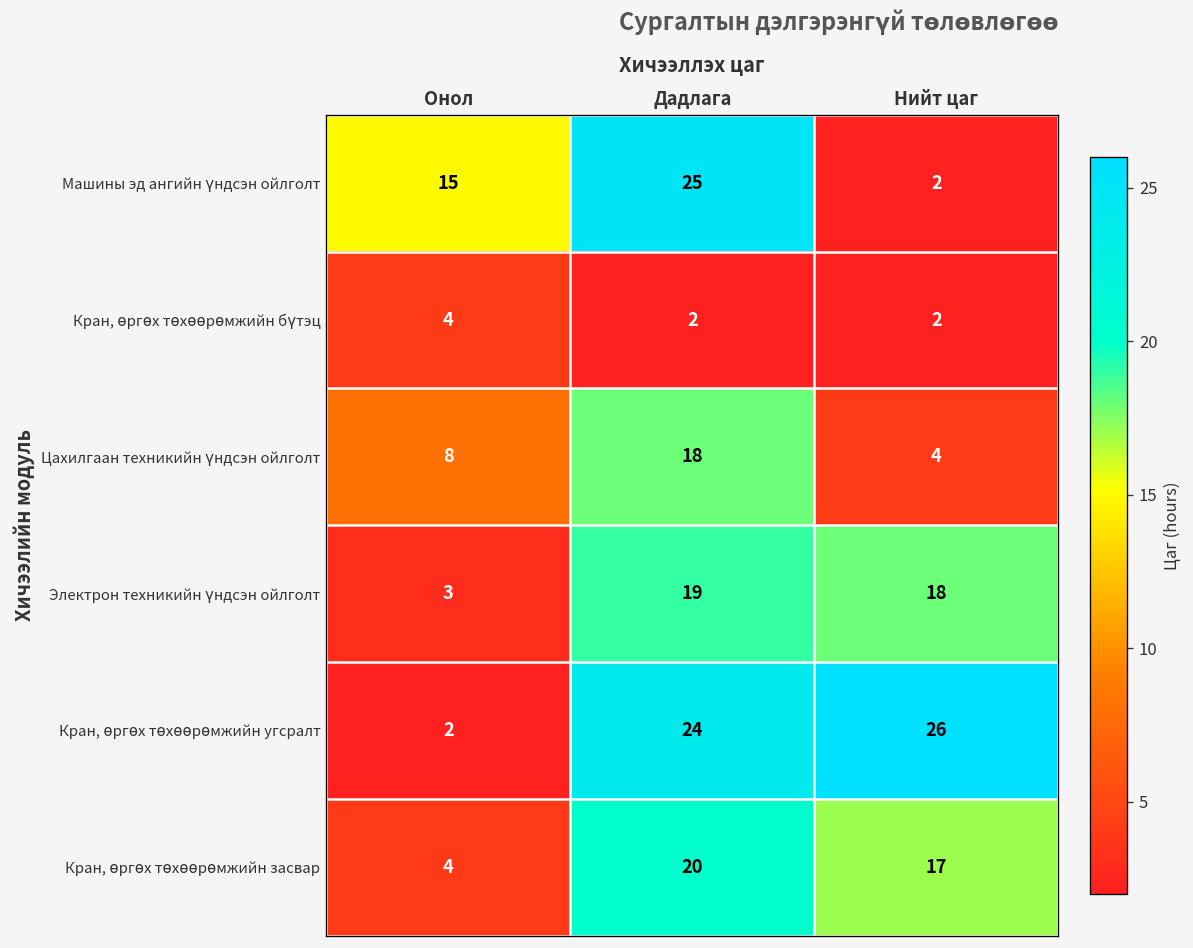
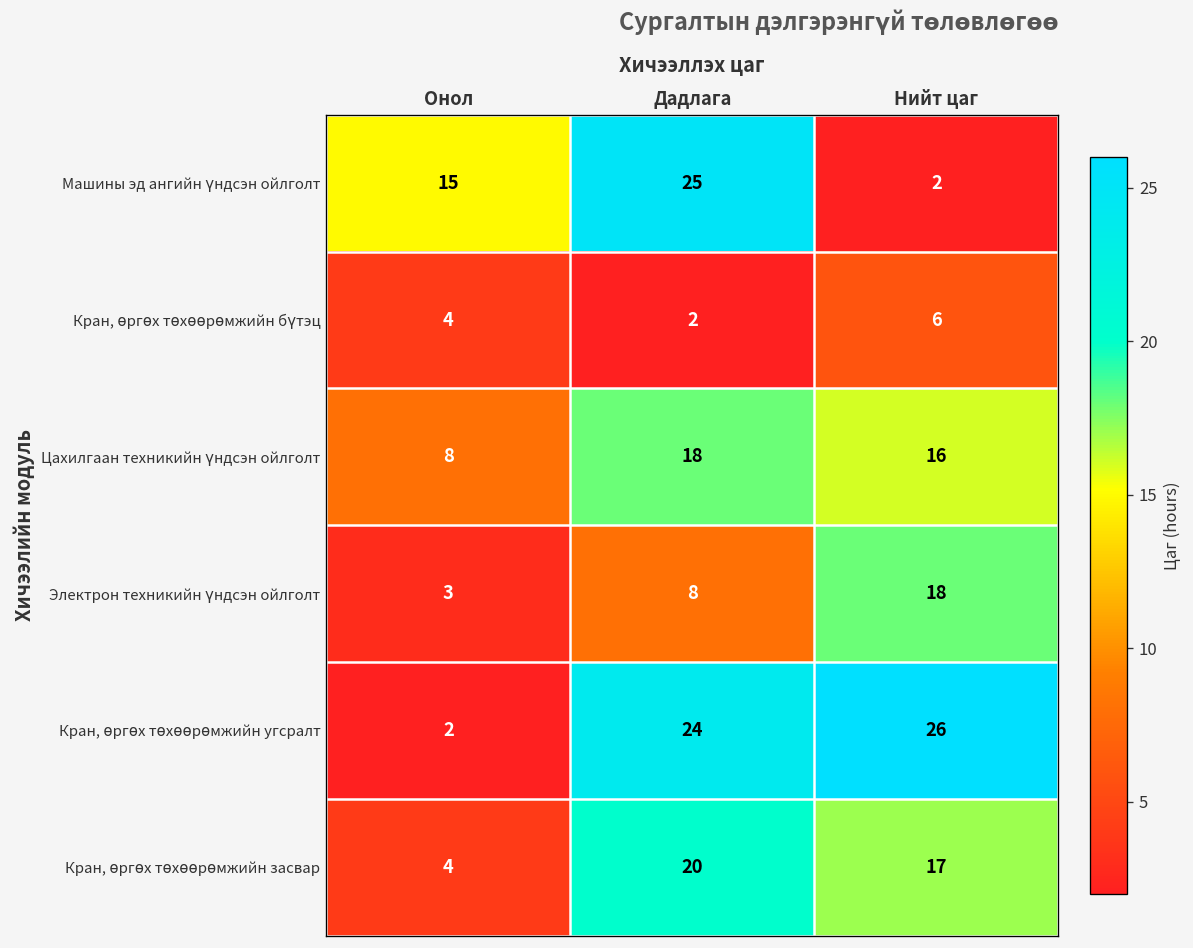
  {
    "Машины эд ангийн үндсэн ойлголт": {
      "Онол": 15,
      "Дадлага": 25,
      "Нийт цаг": 2
    },
    "Кран, өргөх төхөөрөмжийн бүтэц": {
      "Онол": 4,
      "Дадлага": 2,
-     "Нийт цаг": 2
+     "Нийт цаг": 6
    },
    "Цахилгаан техникийн үндсэн ойлголт": {
      "Онол": 8,
      "Дадлага": 18,
-     "Нийт цаг": 4
+     "Нийт цаг": 16
    },
    "Электрон техникийн үндсэн ойлголт": {
      "Онол": 3,
-     "Дадлага": 19,
+     "Дадлага": 8,
      "Нийт цаг": 18
    },
    "Кран, өргөх төхөөрөмжийн угсралт": {
      "Онол": 2,
      "Дадлага": 24,
      "Нийт цаг": 26
    },
    "Кран, өргөх төхөөрөмжийн засвар": {
      "Онол": 4,
      "Дадлага": 20,
      "Нийт цаг": 17
    }
  }
